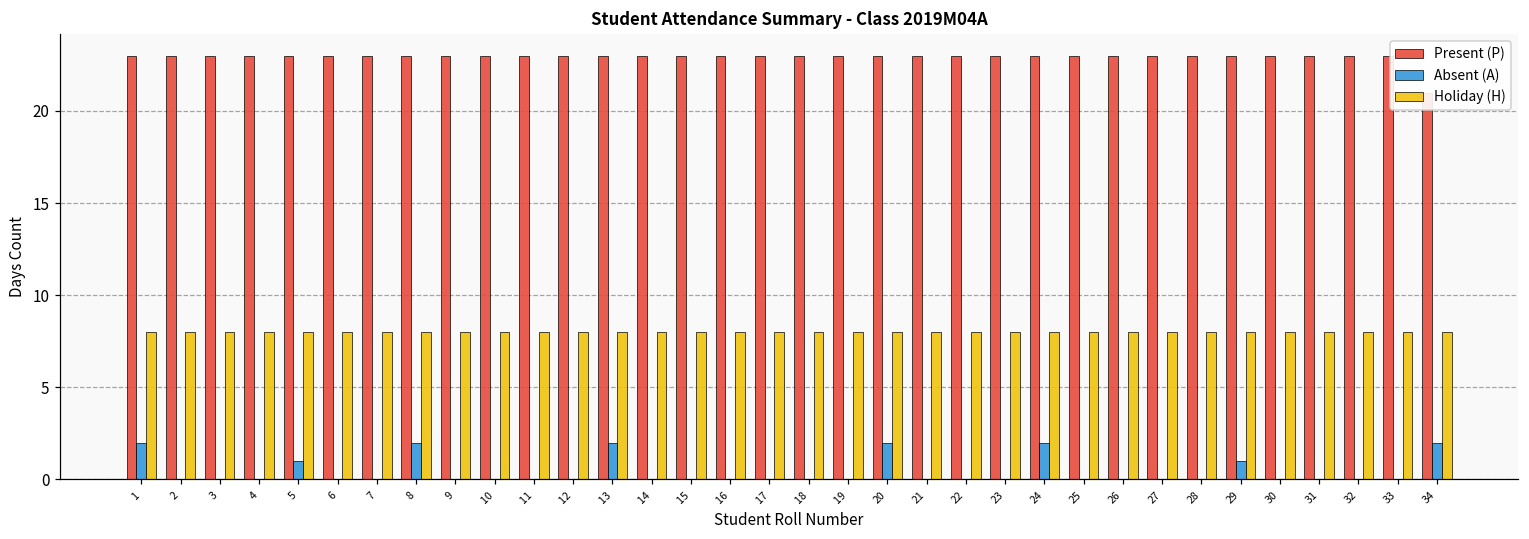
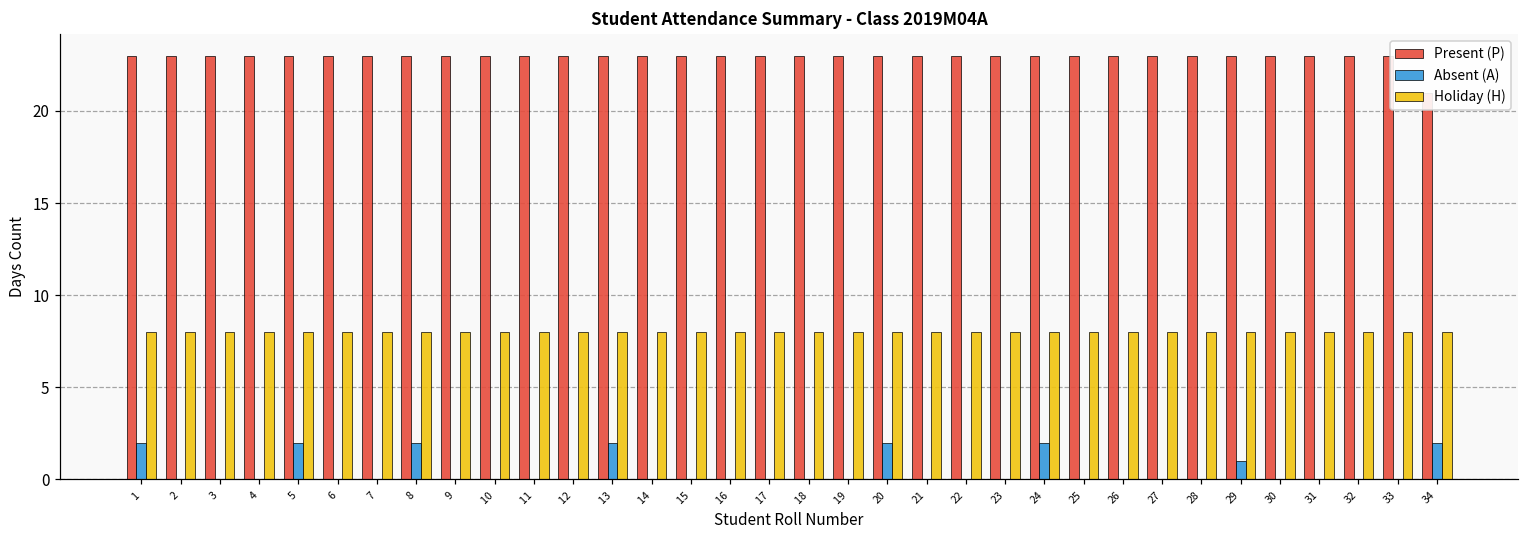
  {
    "Present (P)": {
      "1": 23,
      "2": 23,
      "3": 23,
      "4": 23,
      "5": 23,
      "6": 23,
      "7": 23,
      "8": 23,
      "9": 23,
      "10": 23,
      "11": 23,
      "12": 23,
      "13": 23,
      "14": 23,
      "15": 23,
      "16": 23,
      "17": 23,
      "18": 23,
      "19": 23,
      "20": 23,
      "21": 23,
      "22": 23,
      "23": 23,
      "24": 23,
      "25": 23,
      "26": 23,
      "27": 23,
      "28": 23,
      "29": 23,
      "30": 23,
      "31": 23,
      "32": 23,
      "33": 23
    },
    "Absent (A)": {
      "1": 2,
      "2": 0,
      "3": 0,
      "4": 0,
-     "5": 1,
+     "5": 2,
      "6": 0,
      "7": 0,
      "8": 2,
      "9": 0,
      "10": 0,
      "11": 0,
      "12": 0,
      "13": 2,
      "14": 0,
      "15": 0,
      "16": 0,
      "17": 0,
      "18": 0,
      "19": 0,
      "20": 2,
      "21": 0,
      "22": 0,
      "23": 0,
      "24": 2,
      "25": 0,
      "26": 0,
      "27": 0,
      "28": 0,
      "29": 1,
      "30": 0,
      "31": 0,
      "32": 0,
      "33": 0,
      "34": 2
    },
    "Holiday (H)": {
      "1": 8,
      "2": 8,
      "3": 8,
      "4": 8,
      "5": 8,
      "6": 8,
      "7": 8,
      "8": 8,
      "9": 8,
      "10": 8,
      "11": 8,
      "12": 8,
      "13": 8,
      "14": 8,
      "15": 8,
      "16": 8,
      "17": 8,
      "18": 8,
      "19": 8,
      "20": 8,
      "21": 8,
      "22": 8,
      "23": 8,
      "24": 8,
      "25": 8,
      "26": 8,
      "27": 8,
      "28": 8,
      "29": 8,
      "30": 8,
      "31": 8,
      "32": 8,
      "33": 8,
      "34": 8
    }
  }
